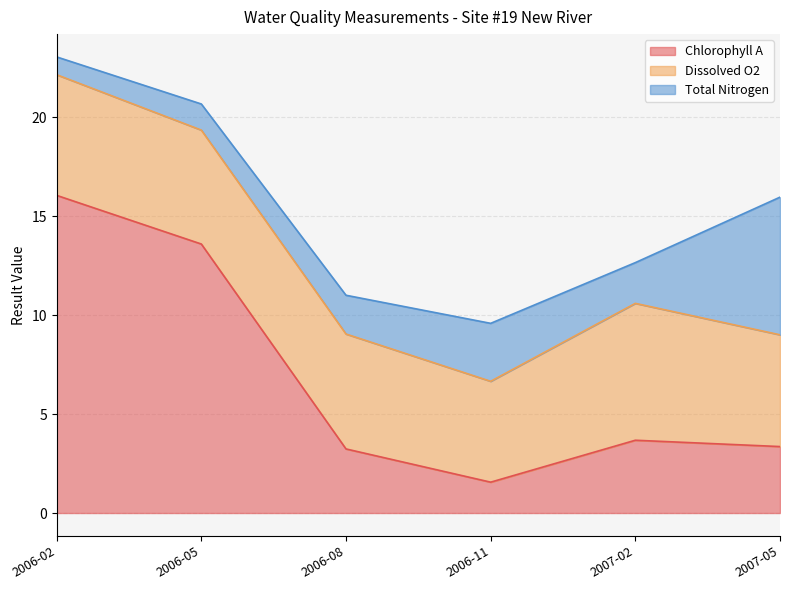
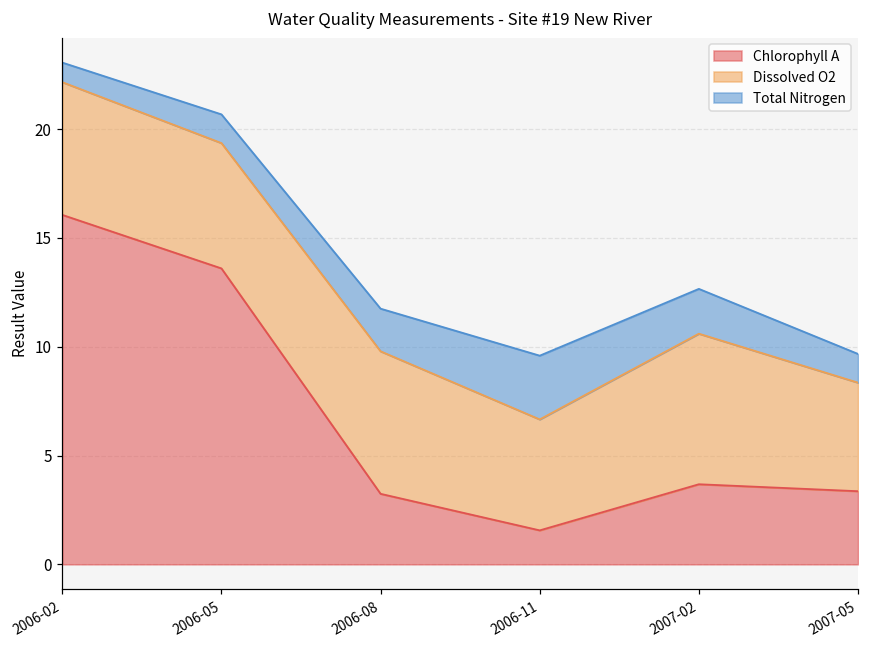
  {
    "Chlorophyll A": {
      "2006-02": 16.1,
      "2006-05": 13.6,
      "2006-08": 3.2,
      "2006-11": 1.6,
      "2007-02": 3.7,
      "2007-05": 3.4
    },
    "Dissolved O2": {
      "2006-02": 6.1,
      "2006-05": 5.8,
-     "2006-08": 5.8,
+     "2006-08": 6.5,
      "2006-11": 5.1,
      "2007-02": 6.9,
-     "2007-05": 5.7
+     "2007-05": 5.0
    },
    "Total Nitrogen": {
      "2006-02": 0.9,
      "2006-05": 1.3,
      "2006-08": 2.0,
      "2006-11": 2.9,
      "2007-02": 2.1,
-     "2007-05": 7.0
+     "2007-05": 1.3
    }
  }
